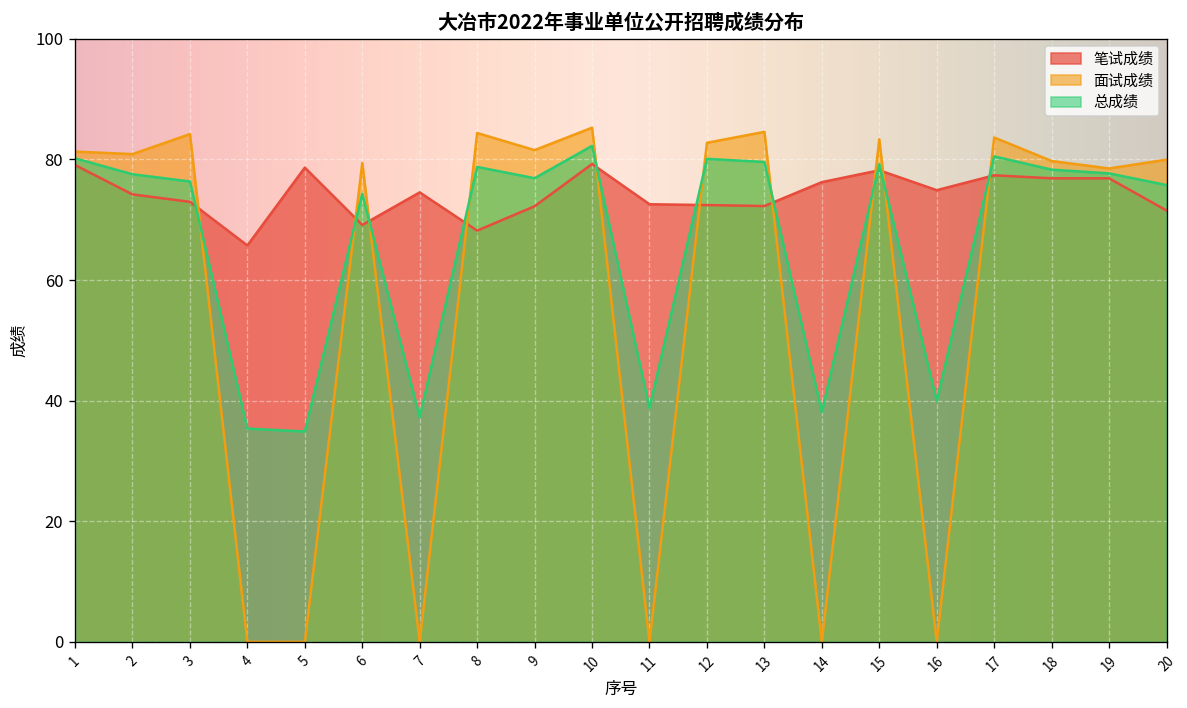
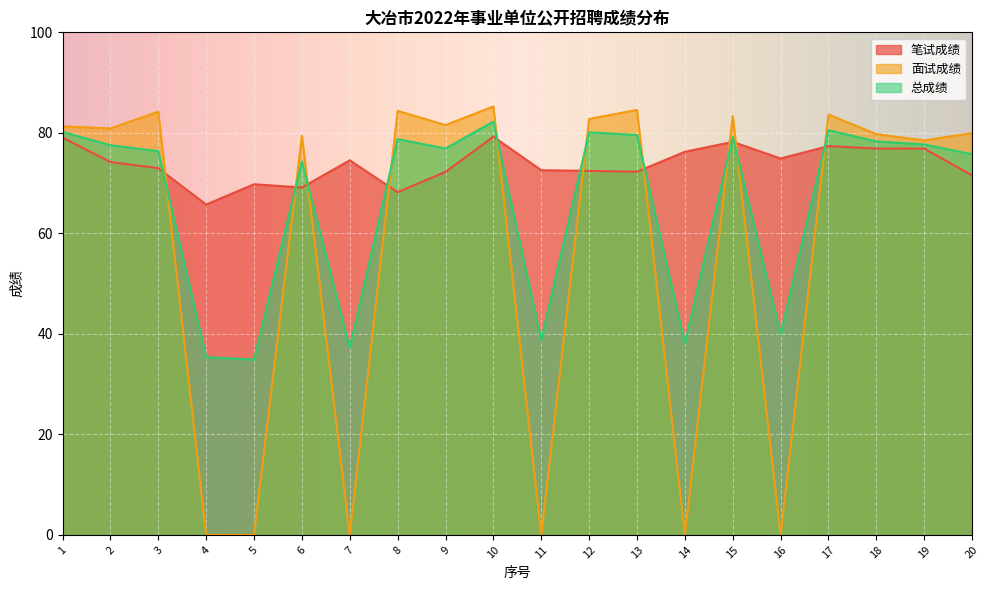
  {
    "笔试成绩": {
      "1": 79,
      "2": 74,
      "3": 73,
      "4": 66,
-     "5": 79,
+     "5": 70,
      "6": 69,
      "7": 75,
      "8": 68,
      "9": 72,
      "10": 79,
      "11": 73,
      "12": 72,
      "13": 72,
      "14": 76,
      "15": 78,
      "16": 75,
      "17": 77,
      "18": 77,
      "19": 77,
      "20": 72
    },
    "面试成绩": {
      "1": 81,
      "2": 81,
      "3": 84,
      "4": 0,
      "5": 0,
      "6": 79,
      "7": 0,
      "8": 84,
      "9": 82,
      "10": 85,
      "11": 0,
      "12": 83,
      "13": 85,
      "14": 0,
      "15": 83,
      "16": 0,
      "17": 84,
      "18": 80,
      "19": 79,
      "20": 80
    },
    "总成绩": {
      "1": 80,
      "2": 78,
      "3": 76,
      "4": 35,
      "5": 35,
      "6": 74,
      "7": 37,
      "8": 79,
      "9": 77,
      "10": 82,
      "11": 39,
      "12": 80,
      "13": 80,
      "14": 38,
      "15": 79,
      "16": 40,
      "17": 81,
      "18": 78,
      "19": 78,
      "20": 76
    }
  }
